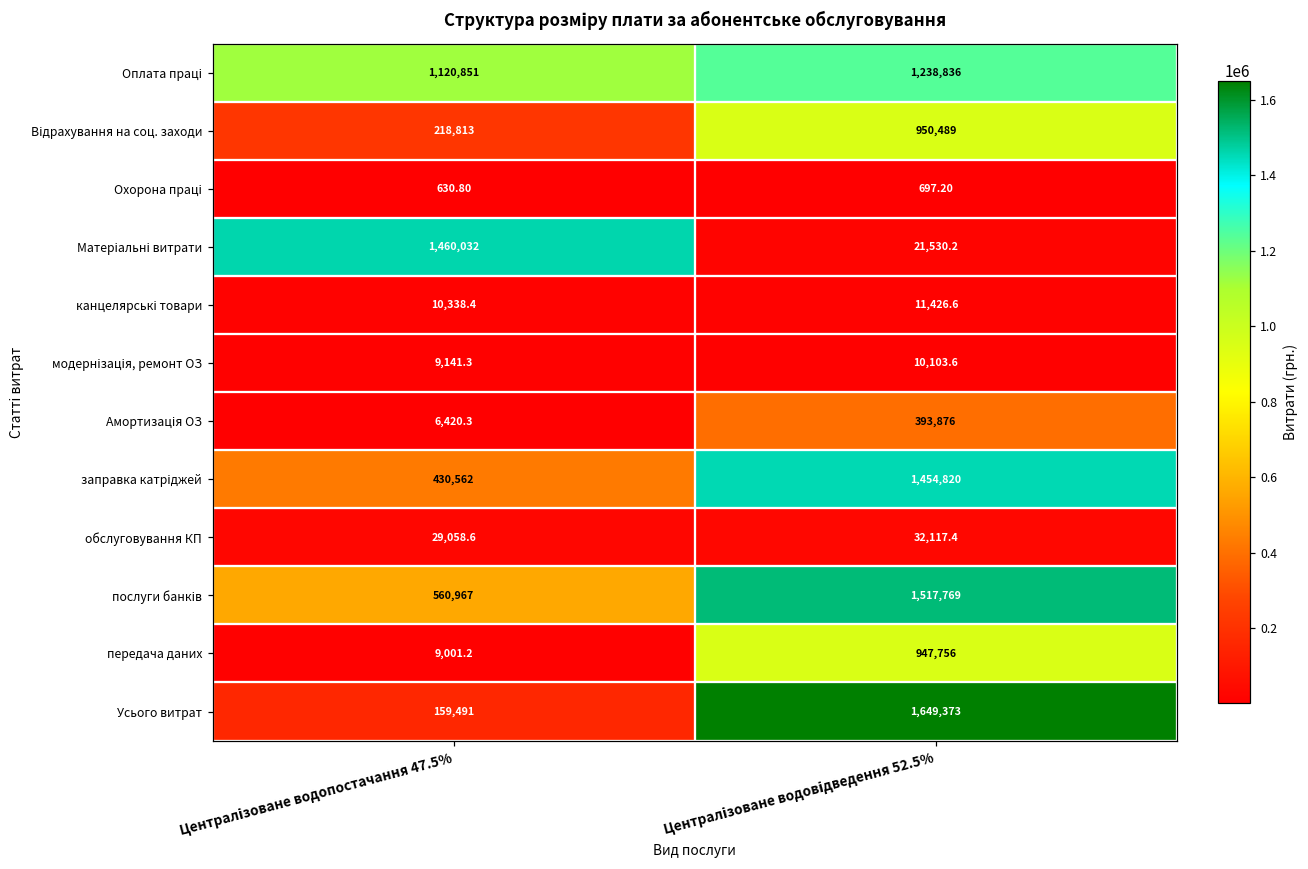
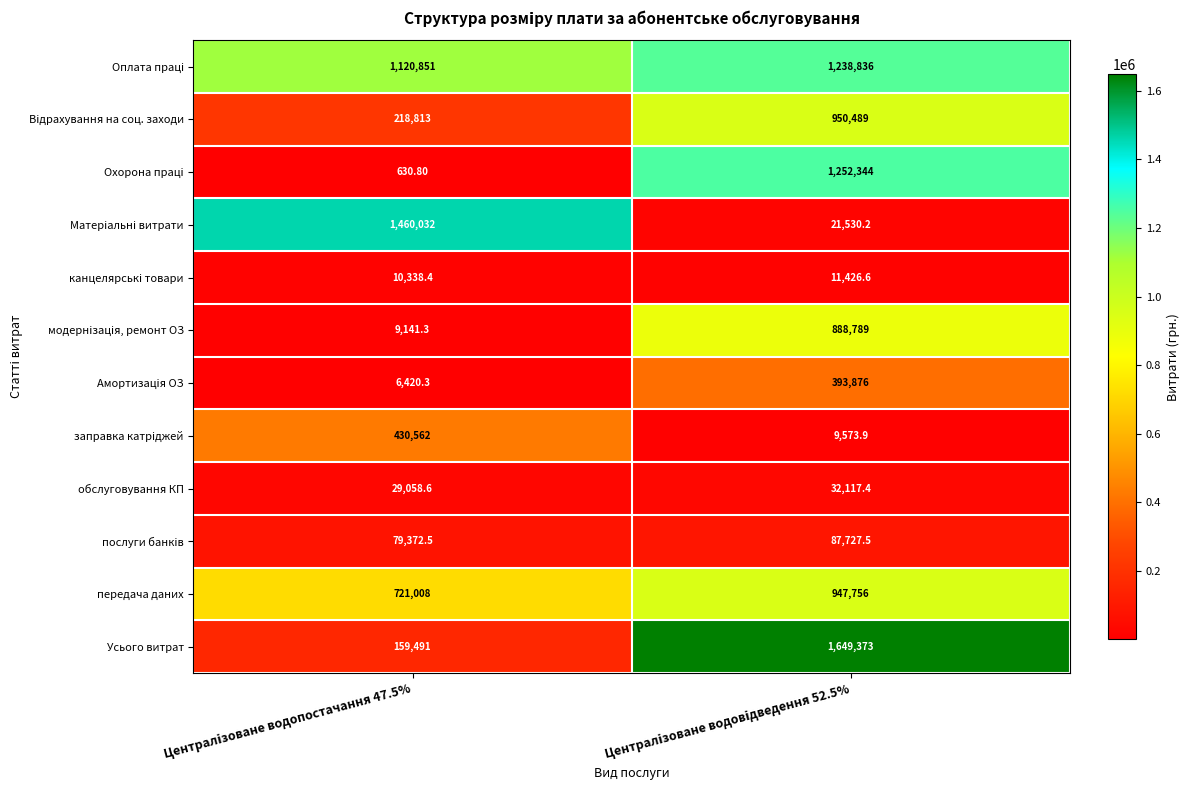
  {
    "Оплата праці": {
      "Централізоване водопостачання 47.5%": "1,120,851",
      "Централізоване водовідведення 52.5%": "1,238,836"
    },
    "Відрахування на соц. заходи": {
      "Централізоване водопостачання 47.5%": "218,813",
      "Централізоване водовідведення 52.5%": "950,489"
    },
    "Охорона праці": {
      "Централізоване водопостачання 47.5%": "630.80",
-     "Централізоване водовідведення 52.5%": "697.20"
+     "Централізоване водовідведення 52.5%": "1,252,344"
    },
    "Матеріальні витрати": {
      "Централізоване водопостачання 47.5%": "1,460,032",
      "Централізоване водовідведення 52.5%": "21,530.2"
    },
    "канцелярські товари": {
      "Централізоване водопостачання 47.5%": "10,338.4",
      "Централізоване водовідведення 52.5%": "11,426.6"
    },
    "модернізація, ремонт ОЗ": {
      "Централізоване водопостачання 47.5%": "9,141.3",
-     "Централізоване водовідведення 52.5%": "10,103.6"
+     "Централізоване водовідведення 52.5%": "888,789"
    },
    "Амортизація ОЗ": {
      "Централізоване водопостачання 47.5%": "6,420.3",
      "Централізоване водовідведення 52.5%": "393,876"
    },
    "заправка катріджей": {
      "Централізоване водопостачання 47.5%": "430,562",
-     "Централізоване водовідведення 52.5%": "1,454,820"
+     "Централізоване водовідведення 52.5%": "9,573.9"
    },
    "обслуговування КП": {
      "Централізоване водопостачання 47.5%": "29,058.6",
      "Централізоване водовідведення 52.5%": "32,117.4"
    },
    "послуги банків": {
-     "Централізоване водопостачання 47.5%": "560,967",
-     "Централізоване водовідведення 52.5%": "1,517,769"
+     "Централізоване водопостачання 47.5%": "79,372.5",
+     "Централізоване водовідведення 52.5%": "87,727.5"
    },
    "передача даних": {
-     "Централізоване водопостачання 47.5%": "9,001.2",
+     "Централізоване водопостачання 47.5%": "721,008",
      "Централізоване водовідведення 52.5%": "947,756"
    },
    "Усього витрат": {
      "Централізоване водопостачання 47.5%": "159,491",
      "Централізоване водовідведення 52.5%": "1,649,373"
    }
  }
